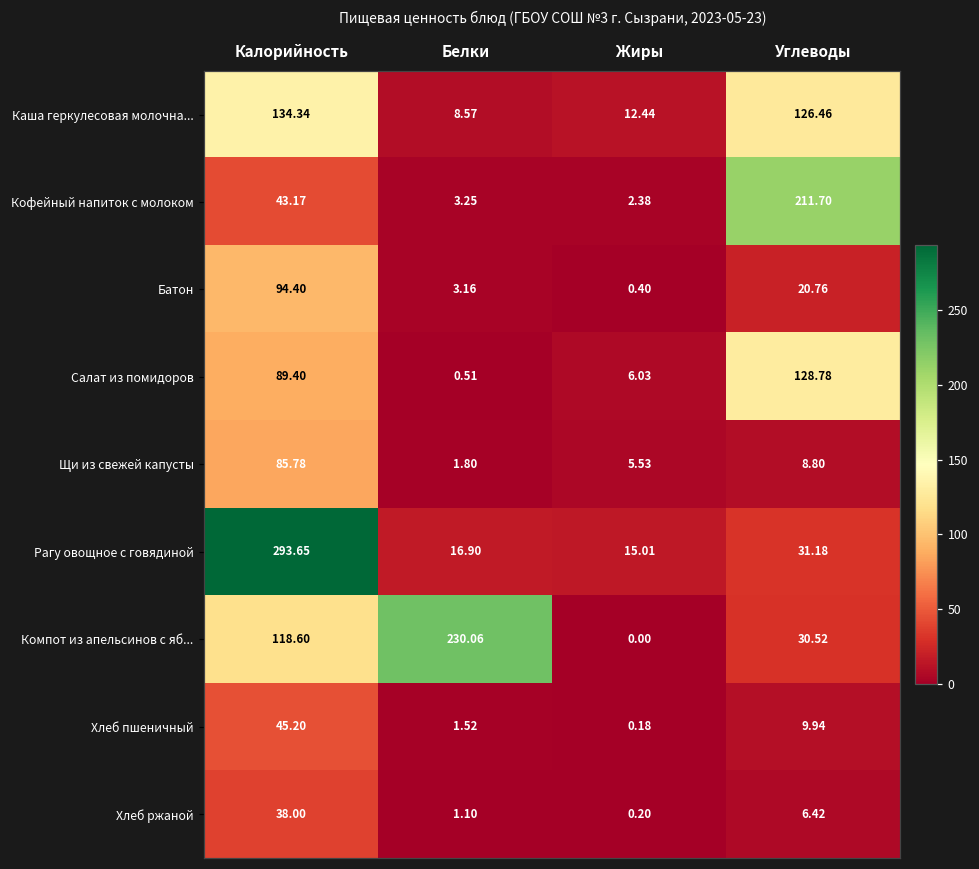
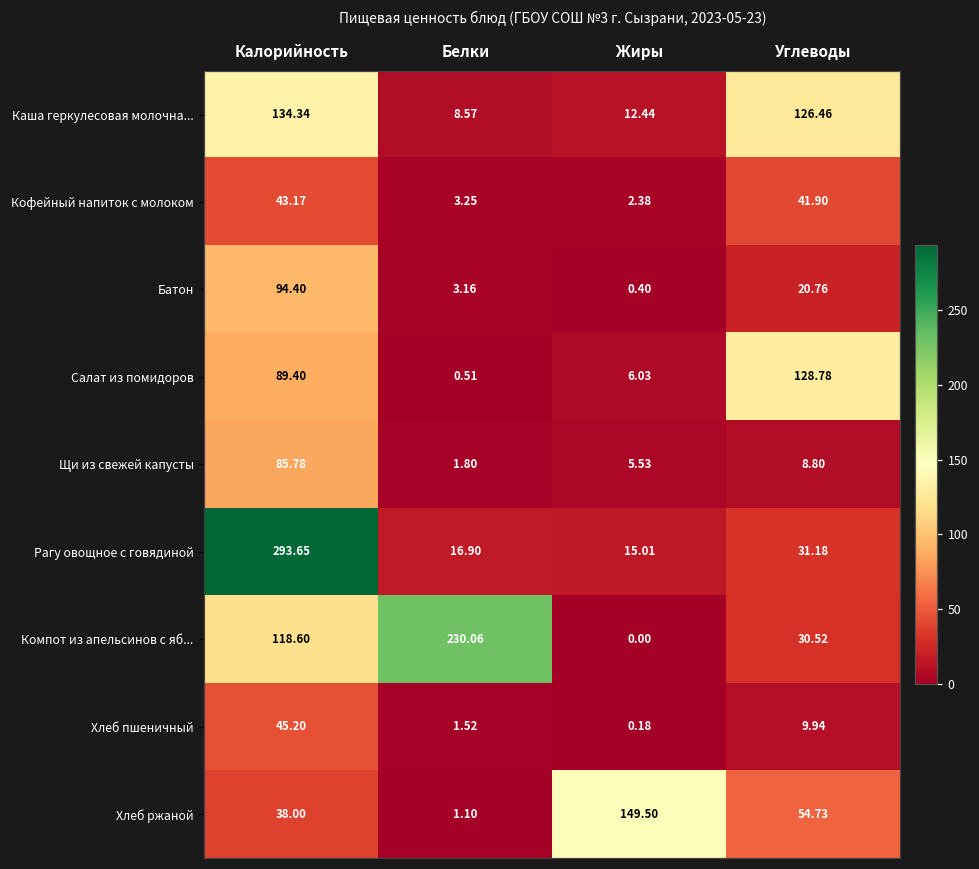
  {
    "Каша геркулесовая молочна...": {
      "Калорийность": 134.34,
      "Белки": 8.57,
      "Жиры": 12.44,
      "Углеводы": 126.46
    },
    "Кофейный напиток с молоком": {
      "Калорийность": 43.17,
      "Белки": 3.25,
      "Жиры": 2.38,
-     "Углеводы": 211.70
+     "Углеводы": 41.90
    },
    "Батон": {
      "Калорийность": 94.40,
      "Белки": 3.16,
      "Жиры": 0.40,
      "Углеводы": 20.76
    },
    "Салат из помидоров": {
      "Калорийность": 89.40,
      "Белки": 0.51,
      "Жиры": 6.03,
      "Углеводы": 128.78
    },
    "Щи из свежей капусты": {
      "Калорийность": 85.78,
      "Белки": 1.80,
      "Жиры": 5.53,
      "Углеводы": 8.80
    },
    "Рагу овощное с говядиной": {
      "Калорийность": 293.65,
      "Белки": 16.90,
      "Жиры": 15.01,
      "Углеводы": 31.18
    },
    "Компот из апельсинов с яб...": {
      "Калорийность": 118.60,
      "Белки": 230.06,
      "Жиры": 0.00,
      "Углеводы": 30.52
    },
    "Хлеб пшеничный": {
      "Калорийность": 45.20,
      "Белки": 1.52,
      "Жиры": 0.18,
      "Углеводы": 9.94
    },
    "Хлеб ржаной": {
      "Калорийность": 38.00,
      "Белки": 1.10,
-     "Жиры": 0.20,
-     "Углеводы": 6.42
+     "Жиры": 149.50,
+     "Углеводы": 54.73
    }
  }
